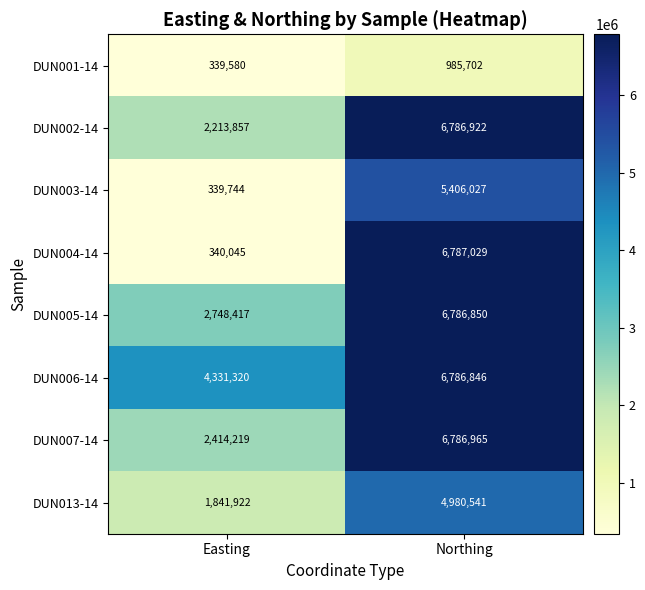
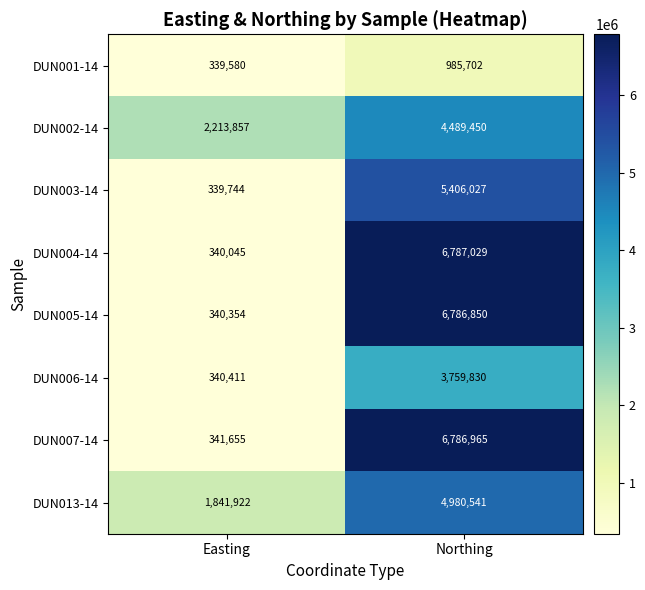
  {
    "DUN001-14": {
      "Easting": "339,580",
      "Northing": "985,702"
    },
    "DUN002-14": {
      "Easting": "2,213,857",
-     "Northing": "6,786,922"
+     "Northing": "4,489,450"
    },
    "DUN003-14": {
      "Easting": "339,744",
      "Northing": "5,406,027"
    },
    "DUN004-14": {
      "Easting": "340,045",
      "Northing": "6,787,029"
    },
    "DUN005-14": {
-     "Easting": "2,748,417",
+     "Easting": "340,354",
      "Northing": "6,786,850"
    },
    "DUN006-14": {
-     "Easting": "4,331,320",
-     "Northing": "6,786,846"
+     "Easting": "340,411",
+     "Northing": "3,759,830"
    },
    "DUN007-14": {
-     "Easting": "2,414,219",
+     "Easting": "341,655",
      "Northing": "6,786,965"
    },
    "DUN013-14": {
      "Easting": "1,841,922",
      "Northing": "4,980,541"
    }
  }
